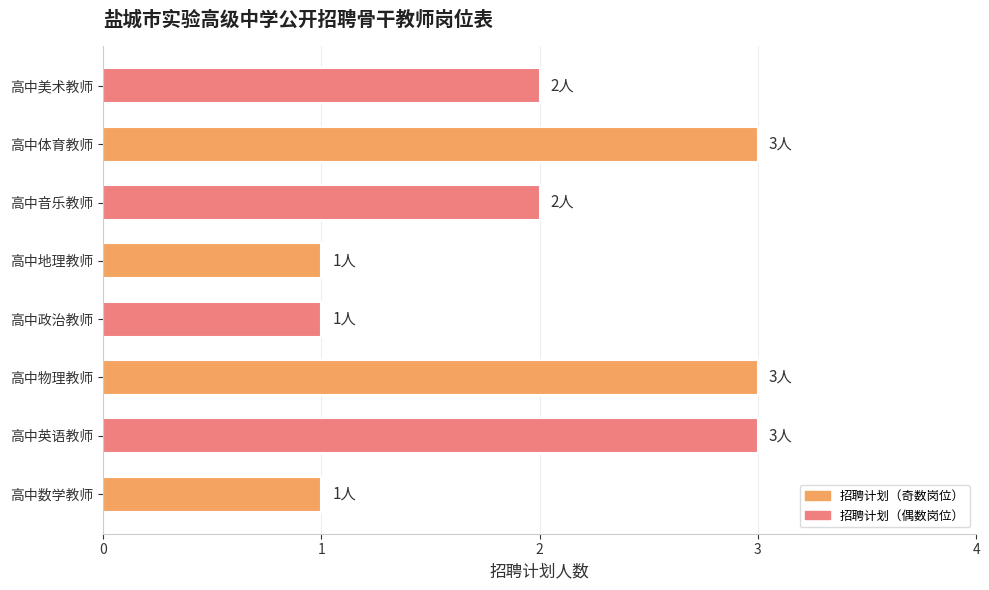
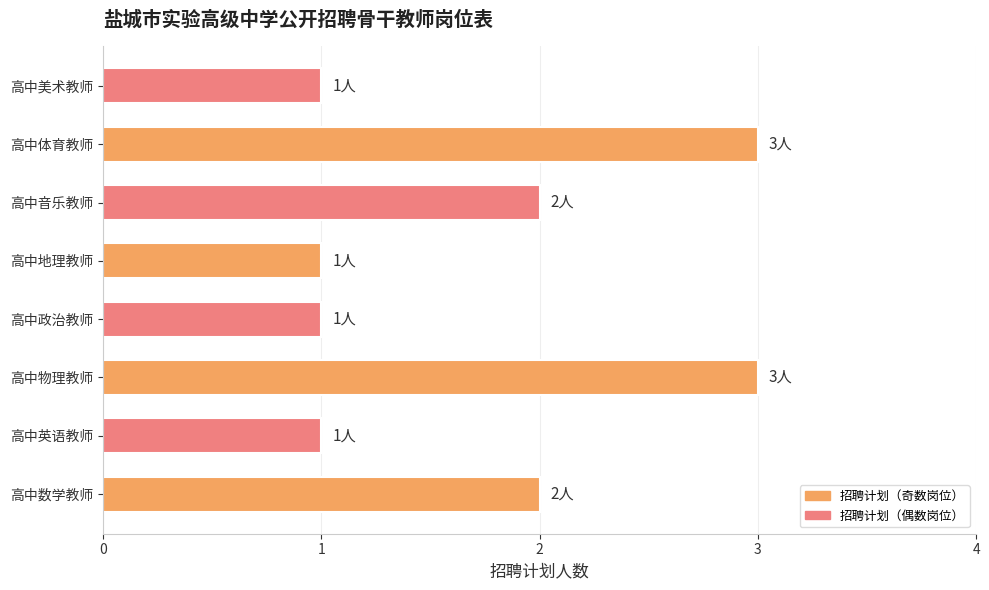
  {
-   "高中美术教师": "2人",
+   "高中美术教师": "1人",
    "高中体育教师": "3人",
    "高中音乐教师": "2人",
    "高中地理教师": "1人",
    "高中政治教师": "1人",
    "高中物理教师": "3人",
-   "高中英语教师": "3人",
-   "高中数学教师": "1人"
+   "高中英语教师": "1人",
+   "高中数学教师": "2人"
  }
